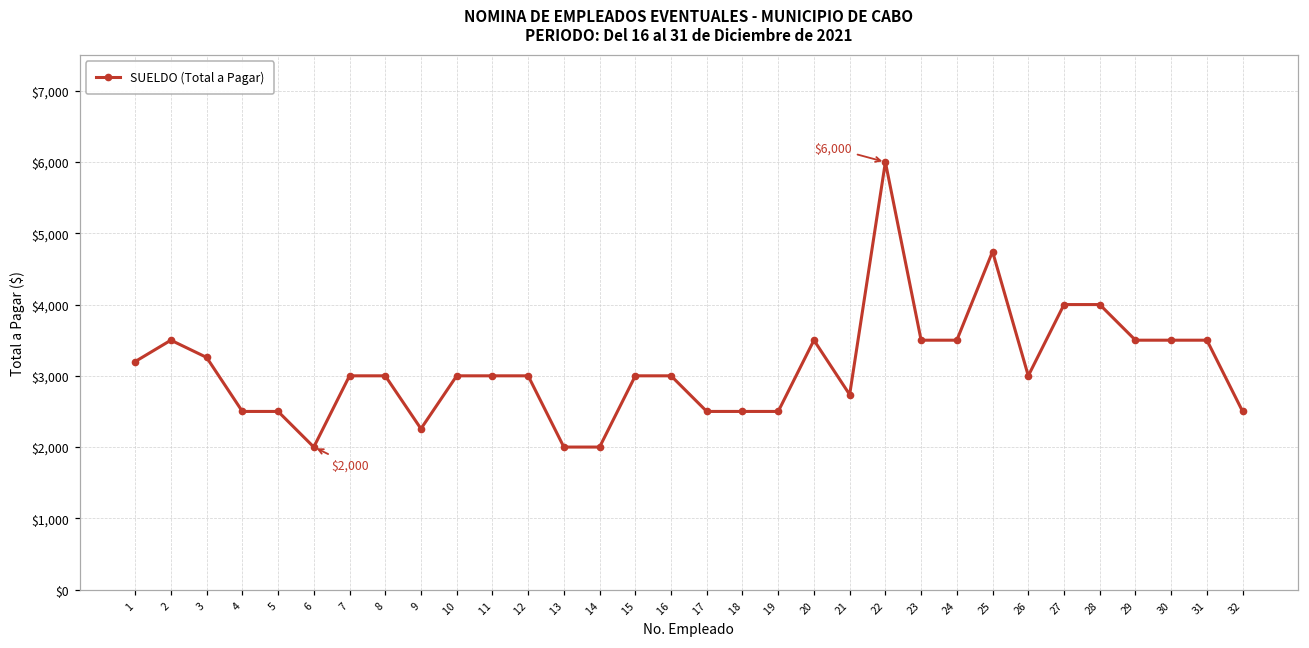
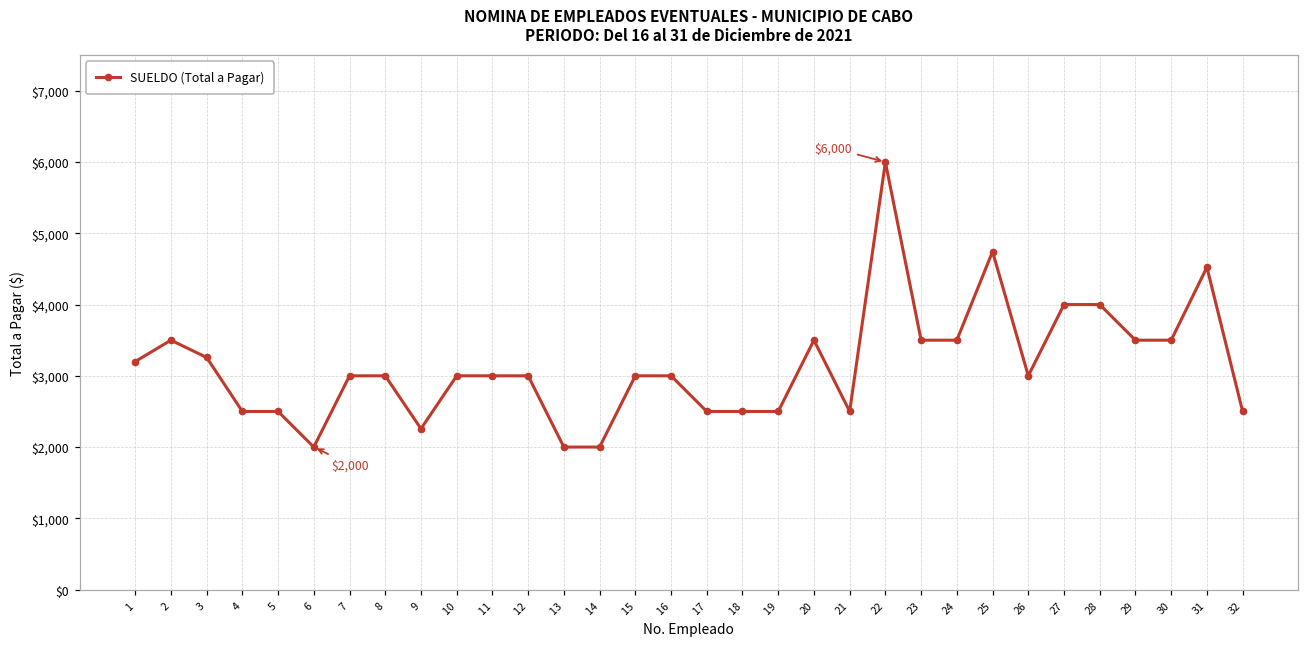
  {
    "1": "$3,200",
    "2": "$3,500",
    "3": "$3,300",
    "4": "$2,500",
    "5": "$2,500",
    "7": "$3,000",
    "8": "$3,000",
    "9": "$2,300",
    "10": "$3,000",
    "11": "$3,000",
    "12": "$3,000",
    "13": "$2,000",
    "14": "$2,000",
    "15": "$3,000",
    "16": "$3,000",
    "17": "$2,500",
    "18": "$2,500",
    "19": "$2,500",
    "20": "$3,500",
-   "21": "$2,700",
+   "21": "$2,500",
    "23": "$3,500",
    "24": "$3,500",
    "25": "$4,700",
    "26": "$3,000",
    "27": "$4,000",
    "28": "$4,000",
    "29": "$3,500",
    "30": "$3,500",
-   "31": "$3,500",
+   "31": "$4,500",
    "32": "$2,500"
  }
